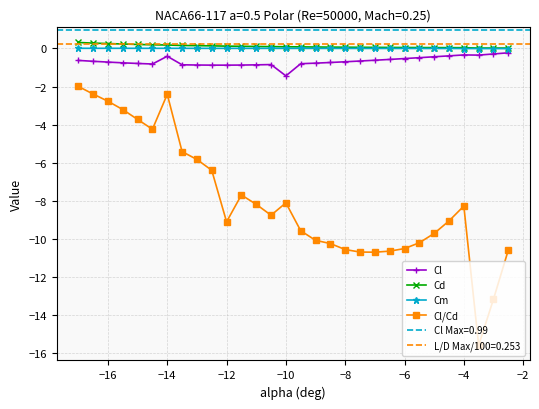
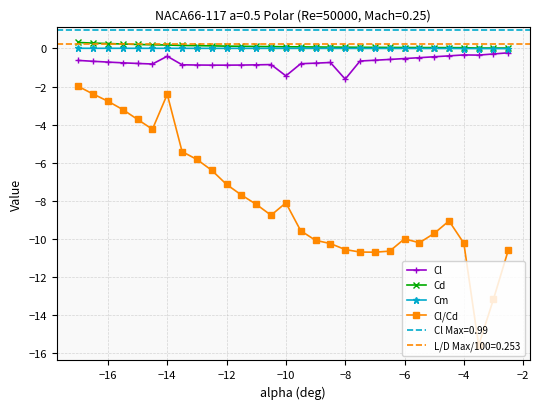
  {
    "Cl": {
      "−16": -0.7,
      "−14": -0.4,
      "−12": -0.9,
      "−10": -1.4,
-     "−8": -0.7,
+     "−8": -1.6,
      "−6": -0.5,
      "−4": -0.3
    },
    "Cd": {
      "−16": 0.3,
      "−14": 0.2
    },
    "Cm": {
      "−16": 0.0,
      "−14": 0.0
    },
    "Cl/Cd": {
      "−16": -2.8,
      "−14": -2.4,
-     "−12": -9.1,
+     "−12": -7.1,
      "−10": -8.1,
      "−8": -10.6,
-     "−6": -10.5,
-     "−4": -8.3
+     "−6": -10.0,
+     "−4": -10.2
    }
  }
